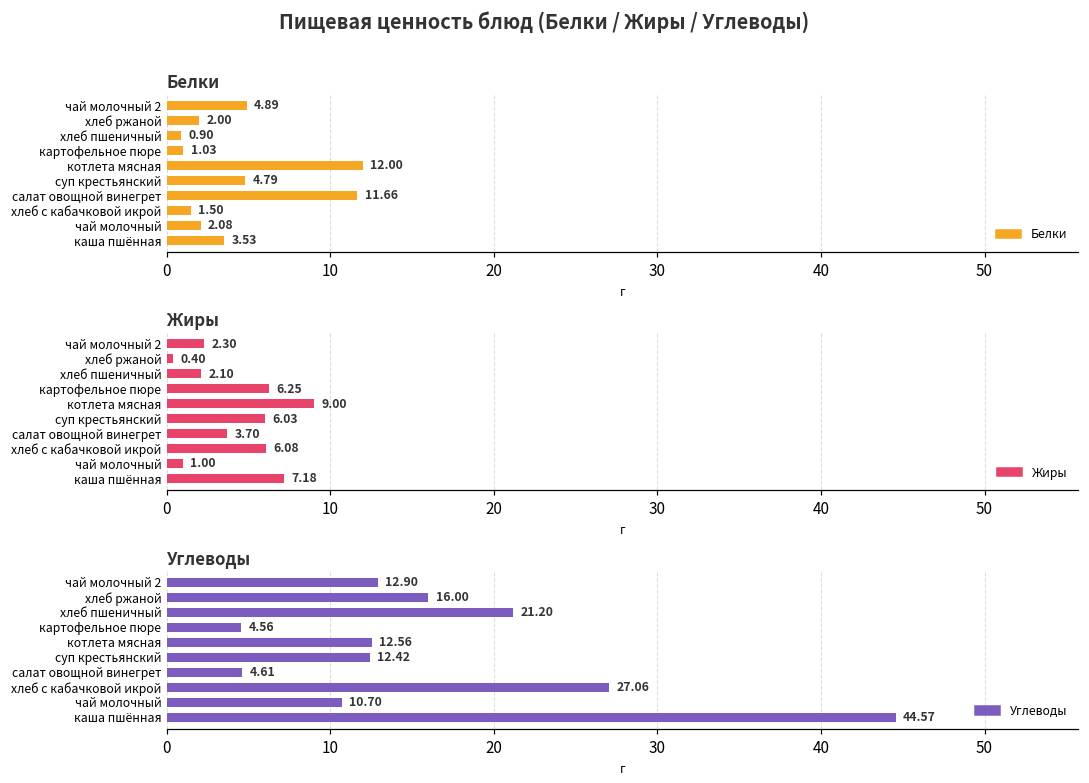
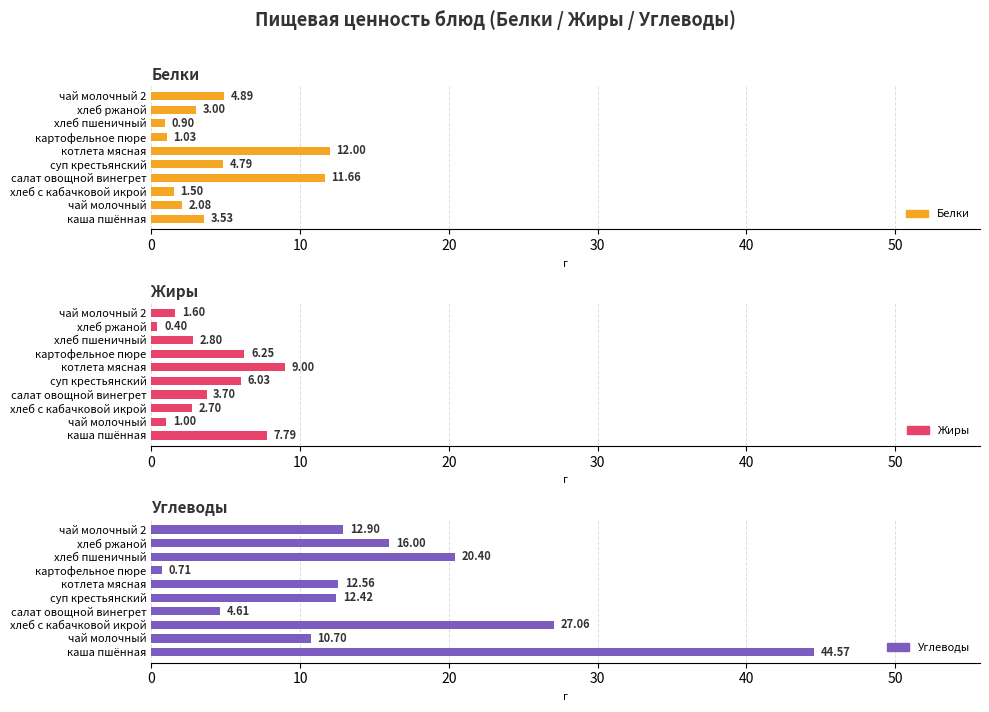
  {
    "Белки": {
      "чай молочный 2": 4.89,
-     "хлеб ржаной": 2.00,
+     "хлеб ржаной": 3.00,
      "хлеб пшеничный": 0.90,
      "картофельное пюре": 1.03,
      "котлета мясная": 12.00,
      "суп крестьянский": 4.79,
      "салат овощной винегрет": 11.66,
      "хлеб с кабачковой икрой": 1.50,
      "чай молочный": 2.08,
      "каша пшённая": 3.53
    },
    "Жиры": {
-     "чай молочный 2": 2.30,
+     "чай молочный 2": 1.60,
      "хлеб ржаной": 0.40,
-     "хлеб пшеничный": 2.10,
+     "хлеб пшеничный": 2.80,
      "картофельное пюре": 6.25,
      "котлета мясная": 9.00,
      "суп крестьянский": 6.03,
      "салат овощной винегрет": 3.70,
-     "хлеб с кабачковой икрой": 6.08,
+     "хлеб с кабачковой икрой": 2.70,
      "чай молочный": 1.00,
-     "каша пшённая": 7.18
+     "каша пшённая": 7.79
    },
    "Углеводы": {
      "чай молочный 2": 12.90,
      "хлеб ржаной": 16.00,
-     "хлеб пшеничный": 21.20,
-     "картофельное пюре": 4.56,
+     "хлеб пшеничный": 20.40,
+     "картофельное пюре": 0.71,
      "котлета мясная": 12.56,
      "суп крестьянский": 12.42,
      "салат овощной винегрет": 4.61,
      "хлеб с кабачковой икрой": 27.06,
      "чай молочный": 10.70,
      "каша пшённая": 44.57
    }
  }
